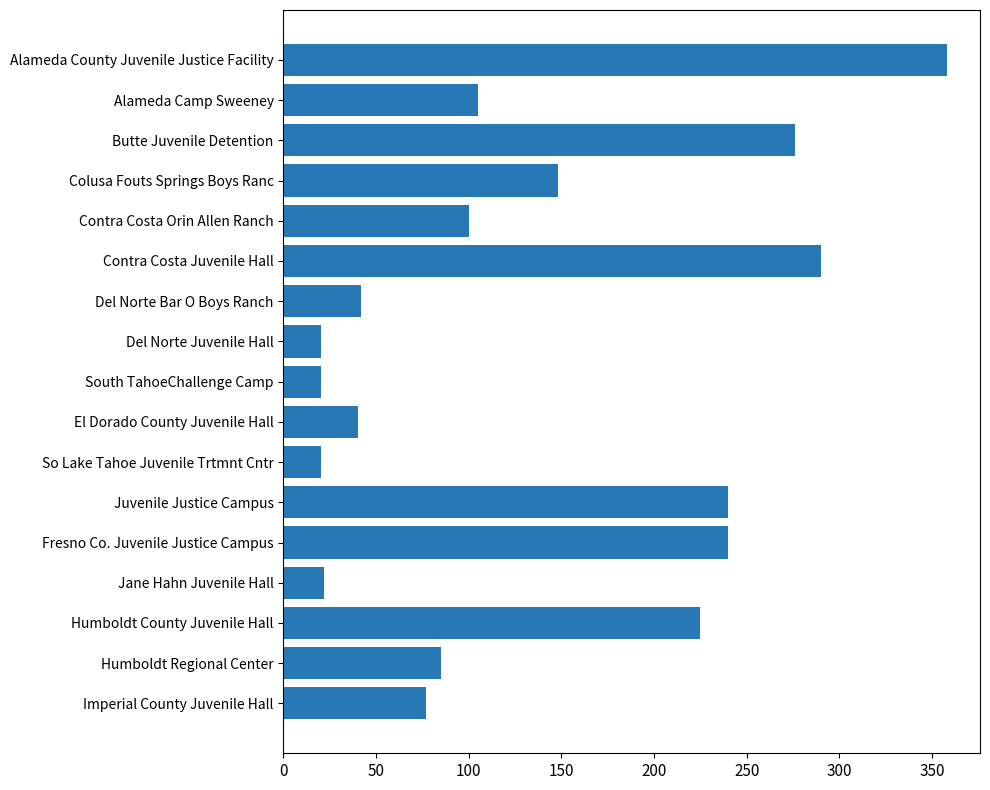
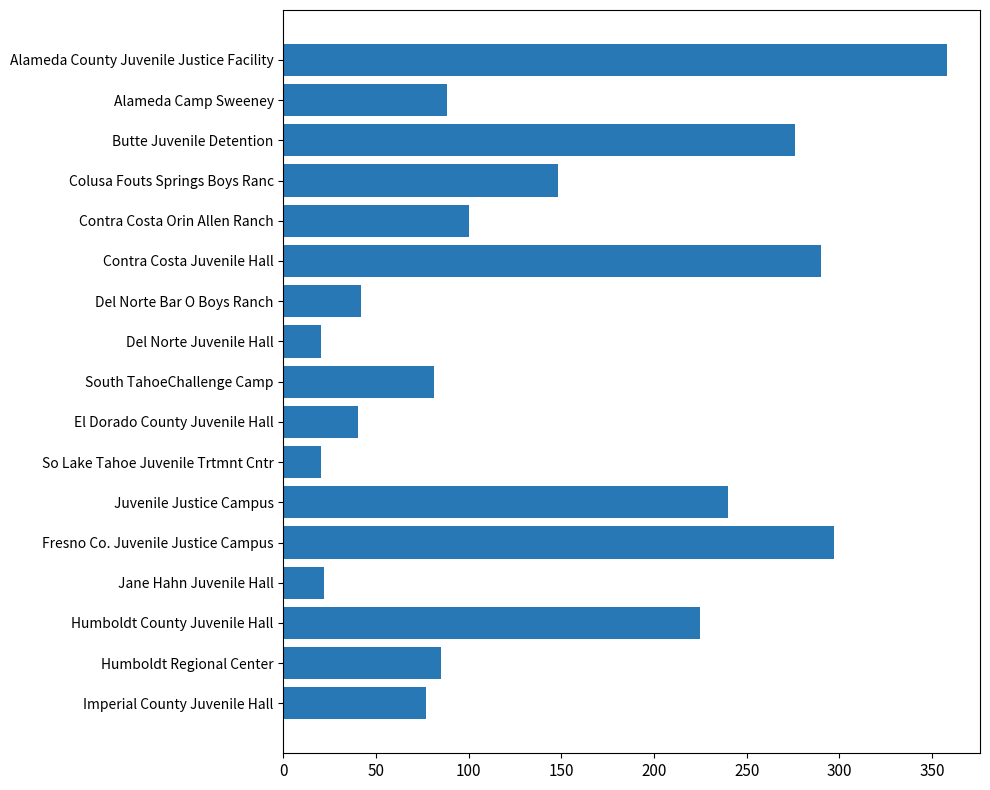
  {
    "Alameda County Juvenile Justice Facility": 358,
-   "Alameda Camp Sweeney": 105,
+   "Alameda Camp Sweeney": 88,
    "Butte Juvenile Detention": 276,
    "Colusa Fouts Springs Boys Ranc": 148,
    "Contra Costa Orin Allen Ranch": 100,
    "Contra Costa Juvenile Hall": 290,
    "Del Norte Bar O Boys Ranch": 42,
    "Del Norte Juvenile Hall": 20,
-   "South TahoeChallenge Camp": 20,
+   "South TahoeChallenge Camp": 81,
    "El Dorado County Juvenile Hall": 40,
    "So Lake Tahoe Juvenile Trtmnt Cntr": 20,
    "Juvenile Justice Campus": 240,
-   "Fresno Co. Juvenile Justice Campus": 240,
+   "Fresno Co. Juvenile Justice Campus": 297,
    "Jane Hahn Juvenile Hall": 22,
    "Humboldt County Juvenile Hall": 225,
    "Humboldt Regional Center": 85,
    "Imperial County Juvenile Hall": 77
  }
